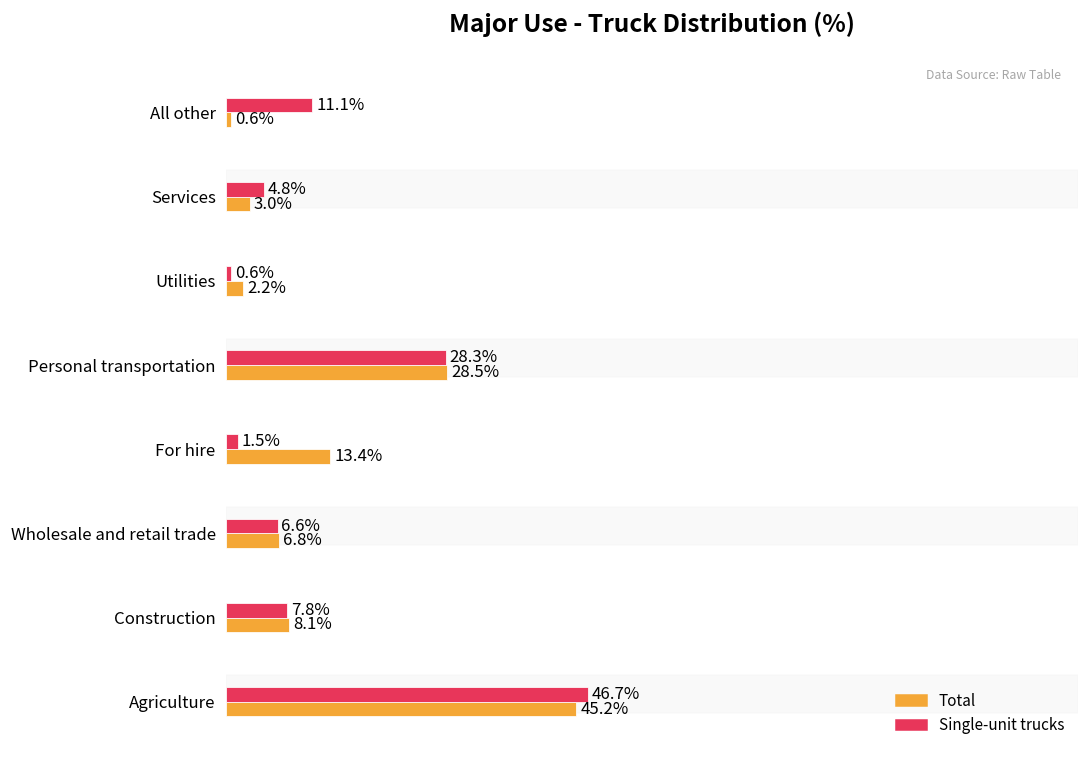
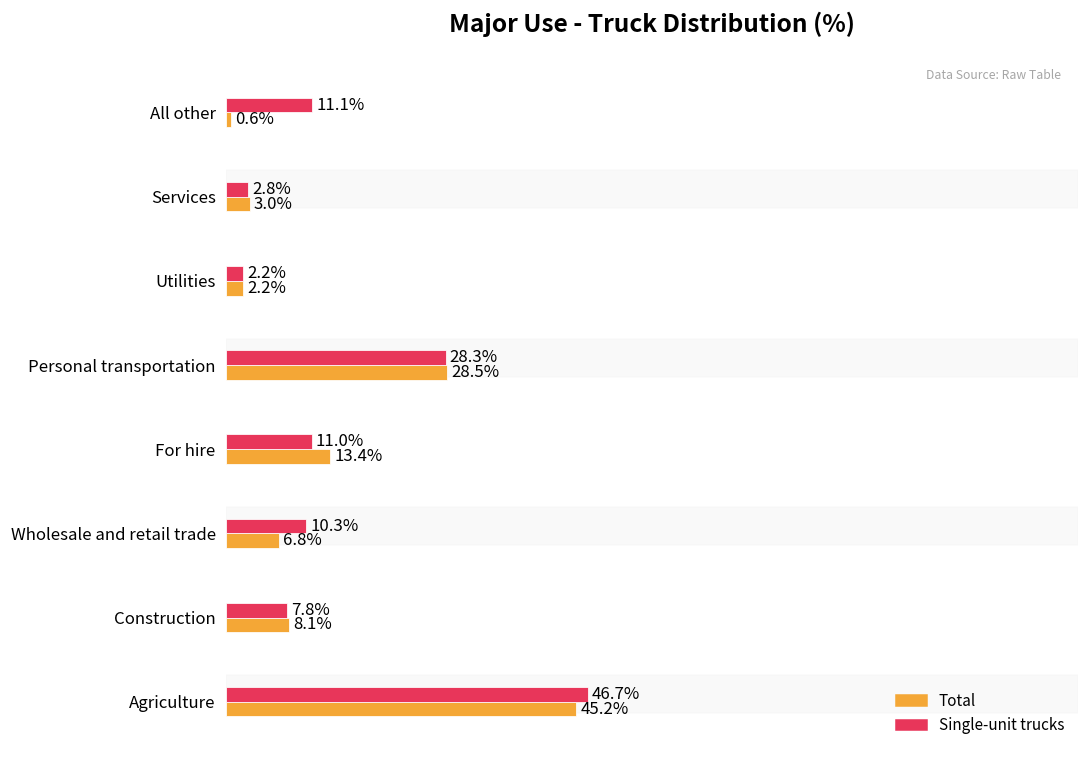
  {
    "Total": {
      "All other": "0.6%",
      "For hire": "13.4%",
      "Wholesale and retail trade": "6.8%"
    },
    "Single-unit trucks": {
      "All other": "11.1%",
-     "Services": "4.8%",
-     "Utilities": "0.6%",
-     "For hire": "1.5%",
-     "Wholesale and retail trade": "6.6%"
+     "Services": "2.8%",
+     "Utilities": "2.2%",
+     "For hire": "11.0%",
+     "Wholesale and retail trade": "10.3%"
    }
  }
